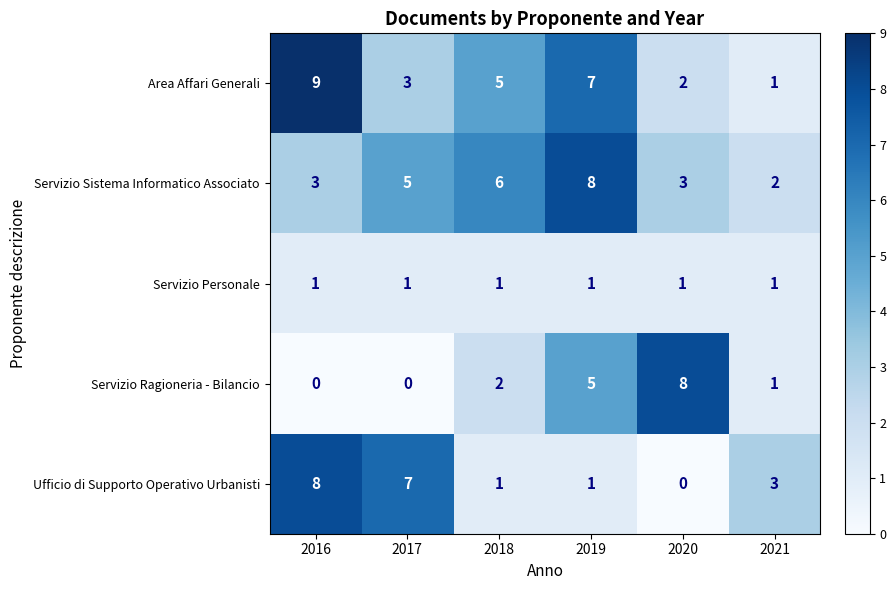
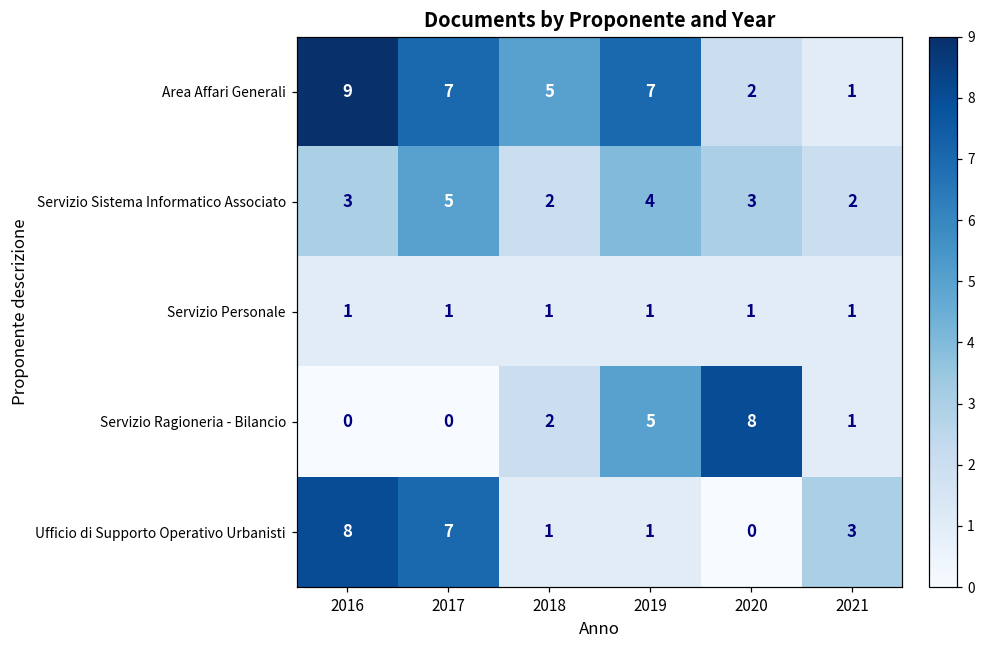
  {
    "Area Affari Generali": {
      "2016": 9,
-     "2017": 3,
+     "2017": 7,
      "2018": 5,
      "2019": 7,
      "2020": 2,
      "2021": 1
    },
    "Servizio Sistema Informatico Associato": {
      "2016": 3,
      "2017": 5,
-     "2018": 6,
-     "2019": 8,
+     "2018": 2,
+     "2019": 4,
      "2020": 3,
      "2021": 2
    },
    "Servizio Personale": {
      "2016": 1,
      "2017": 1,
      "2018": 1,
      "2019": 1,
      "2020": 1,
      "2021": 1
    },
    "Servizio Ragioneria - Bilancio": {
      "2016": 0,
      "2017": 0,
      "2018": 2,
      "2019": 5,
      "2020": 8,
      "2021": 1
    },
    "Ufficio di Supporto Operativo Urbanisti": {
      "2016": 8,
      "2017": 7,
      "2018": 1,
      "2019": 1,
      "2020": 0,
      "2021": 3
    }
  }
